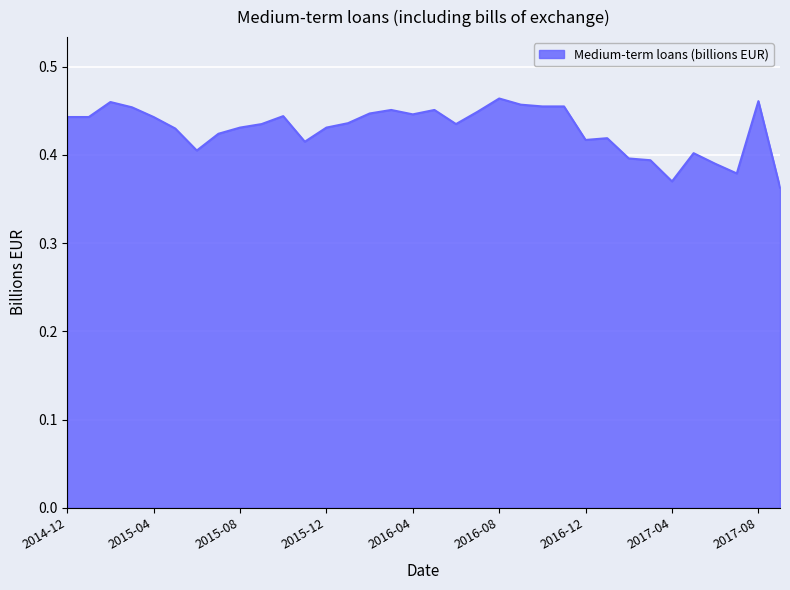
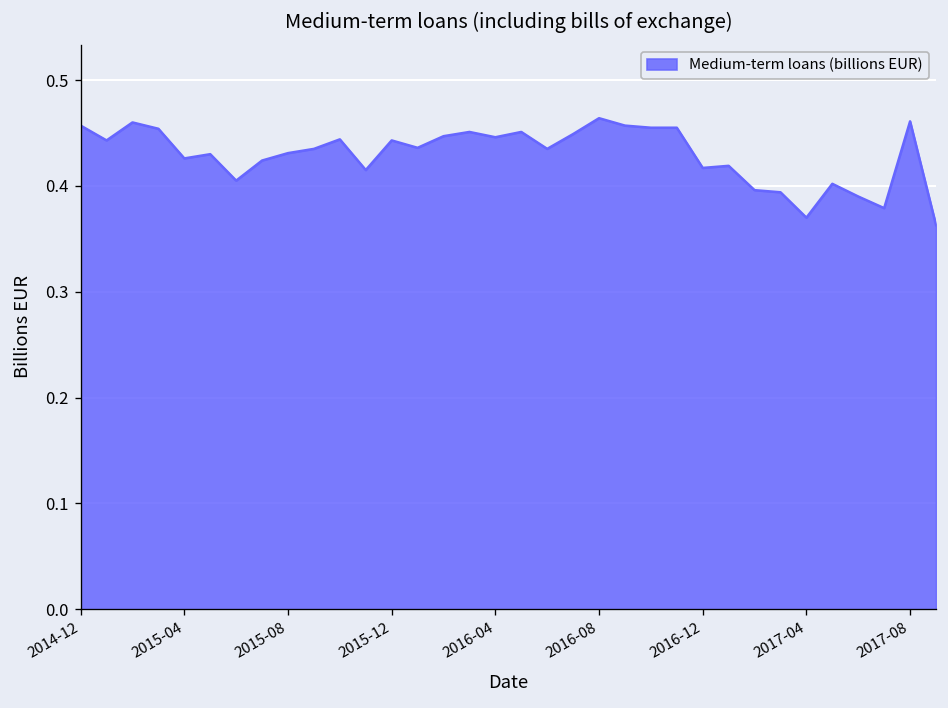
  {
-   "2014-12": 0.44,
-   "2015-04": 0.44,
+   "2014-12": 0.46,
+   "2015-04": 0.43,
    "2015-08": 0.43,
-   "2015-12": 0.43,
+   "2015-12": 0.44,
    "2016-04": 0.45,
    "2016-08": 0.46,
    "2016-12": 0.42,
    "2017-04": 0.37,
    "2017-08": 0.46
  }
